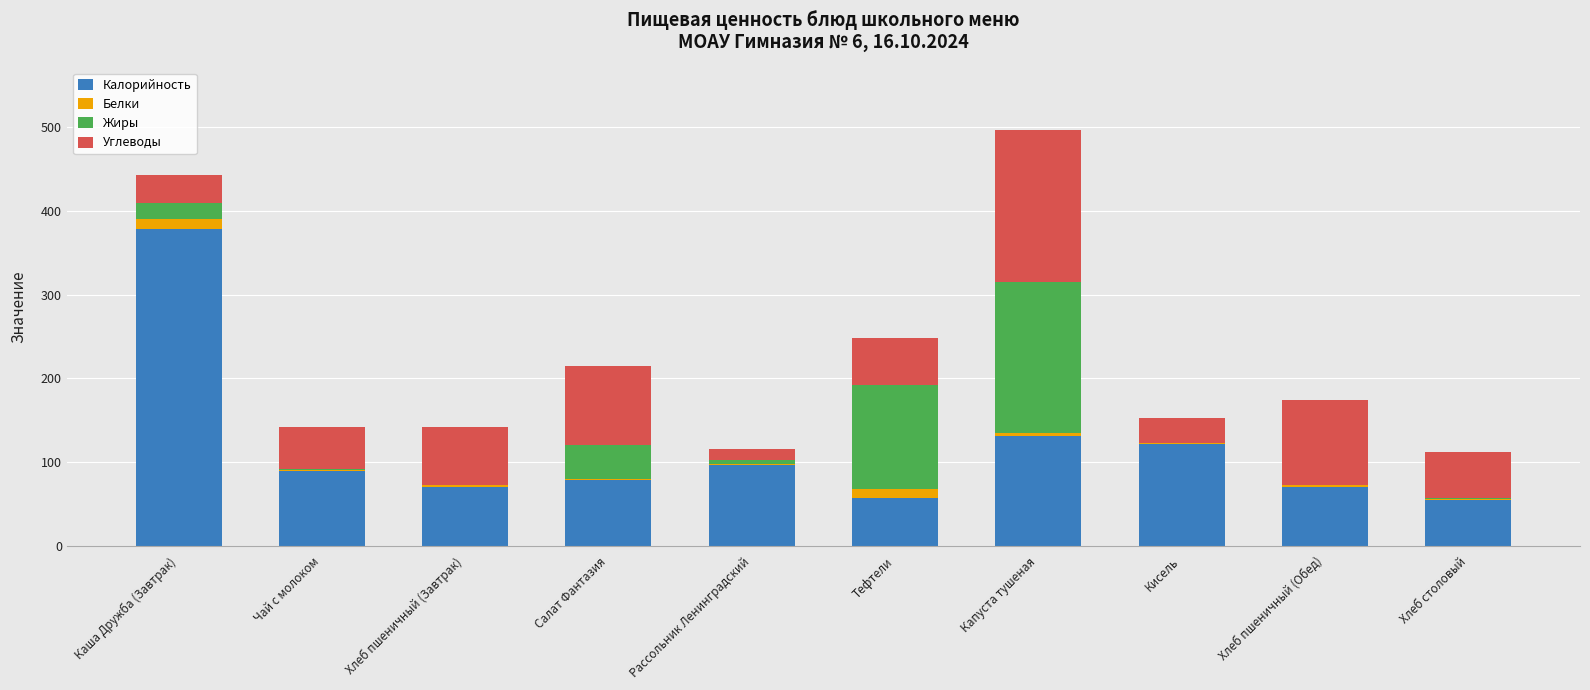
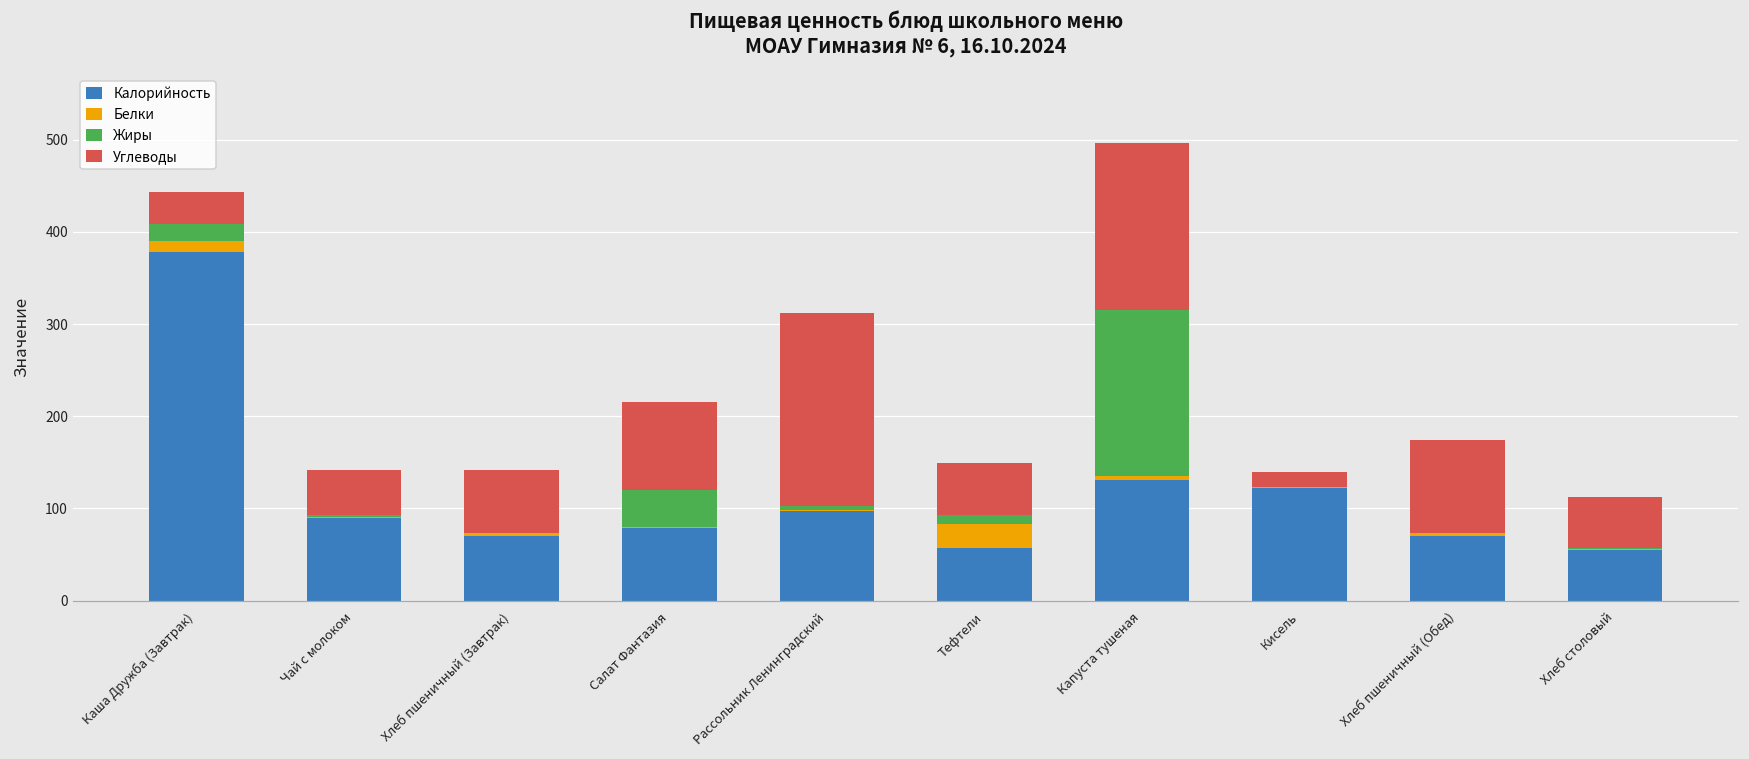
  {
    "Калорийность": {
      "Каша Дружба (Завтрак)": 380,
      "Чай с молоком": 90,
      "Хлеб пшеничный (Завтрак)": 70,
      "Салат Фантазия": 80,
      "Рассольник Ленинградский": 100,
      "Тефтели": 60,
      "Капуста тушеная": 130,
      "Кисель": 120,
      "Хлеб пшеничный (Обед)": 70,
      "Хлеб столовый": 50
    },
    "Белки": {
      "Каша Дружба (Завтрак)": 10,
-     "Тефтели": 10,
+     "Тефтели": 30,
      "Капуста тушеная": 0
    },
    "Жиры": {
      "Каша Дружба (Завтрак)": 20,
      "Салат Фантазия": 40,
      "Рассольник Ленинградский": 0,
-     "Тефтели": 120,
+     "Тефтели": 10,
      "Капуста тушеная": 180,
      "Кисель": 0
    },
    "Углеводы": {
      "Каша Дружба (Завтрак)": 30,
      "Чай с молоком": 50,
      "Хлеб пшеничный (Завтрак)": 70,
      "Салат Фантазия": 90,
-     "Рассольник Ленинградский": 10,
+     "Рассольник Ленинградский": 210,
      "Тефтели": 60,
      "Капуста тушеная": 180,
-     "Кисель": 30,
+     "Кисель": 20,
      "Хлеб пшеничный (Обед)": 100,
      "Хлеб столовый": 60
    }
  }
